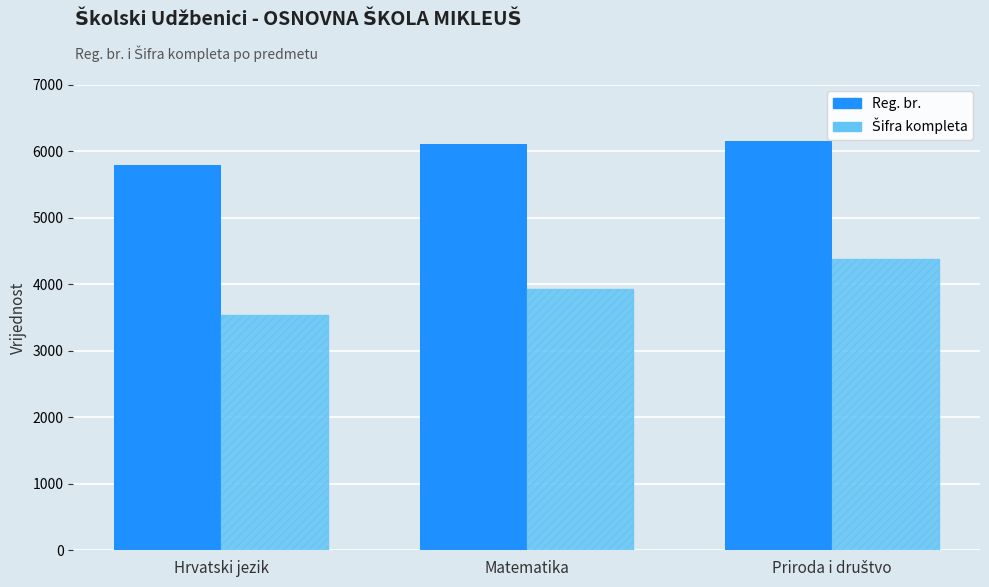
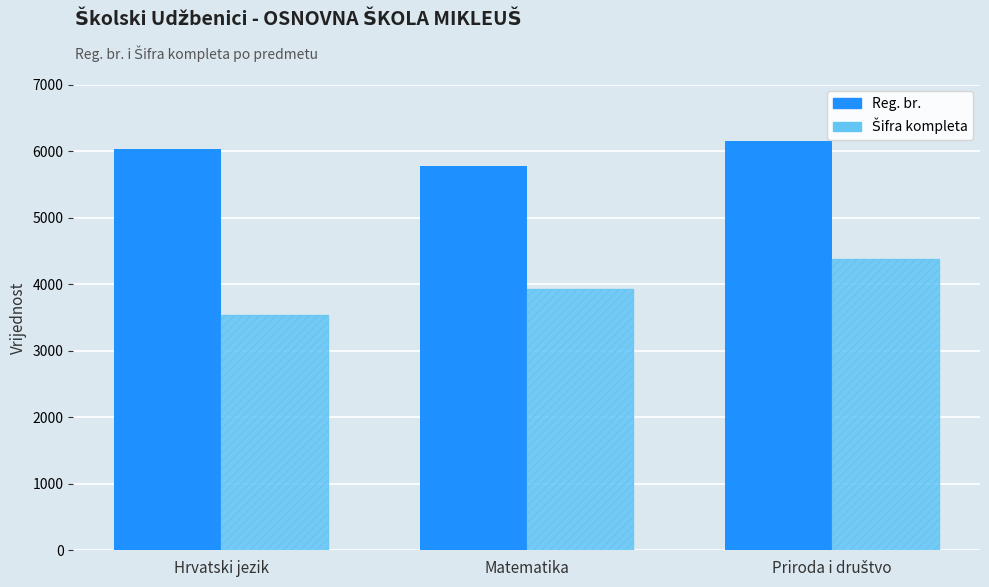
  {
    "Reg. br.": {
-     "Hrvatski jezik": 5800,
-     "Matematika": 6100,
+     "Hrvatski jezik": 6000,
+     "Matematika": 5800,
      "Priroda i društvo": 6100
    },
    "Šifra kompleta": {
      "Hrvatski jezik": 3500,
      "Matematika": 3900,
      "Priroda i društvo": 4400
    }
  }
